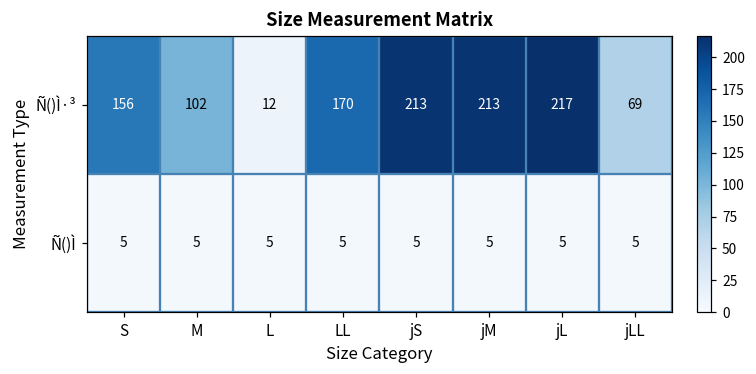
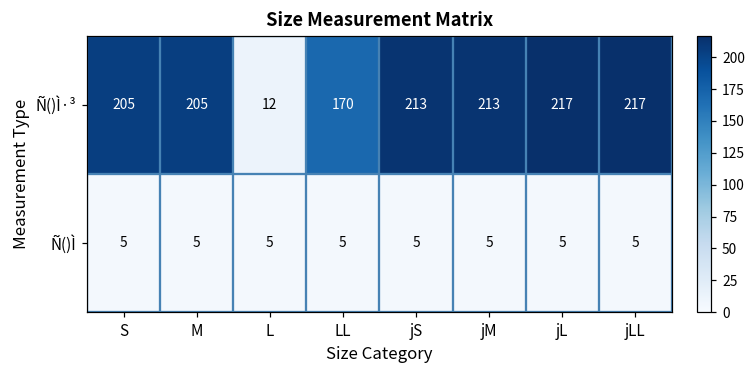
  {
    "Ñ()Ì·³": {
-     "S": 156,
-     "M": 102,
+     "S": 205,
+     "M": 205,
      "L": 12,
      "LL": 170,
      "jS": 213,
      "jM": 213,
      "jL": 217,
-     "jLL": 69
+     "jLL": 217
    },
    "Ñ()Ì": {
      "S": 5,
      "M": 5,
      "L": 5,
      "LL": 5,
      "jS": 5,
      "jM": 5,
      "jL": 5,
      "jLL": 5
    }
  }
